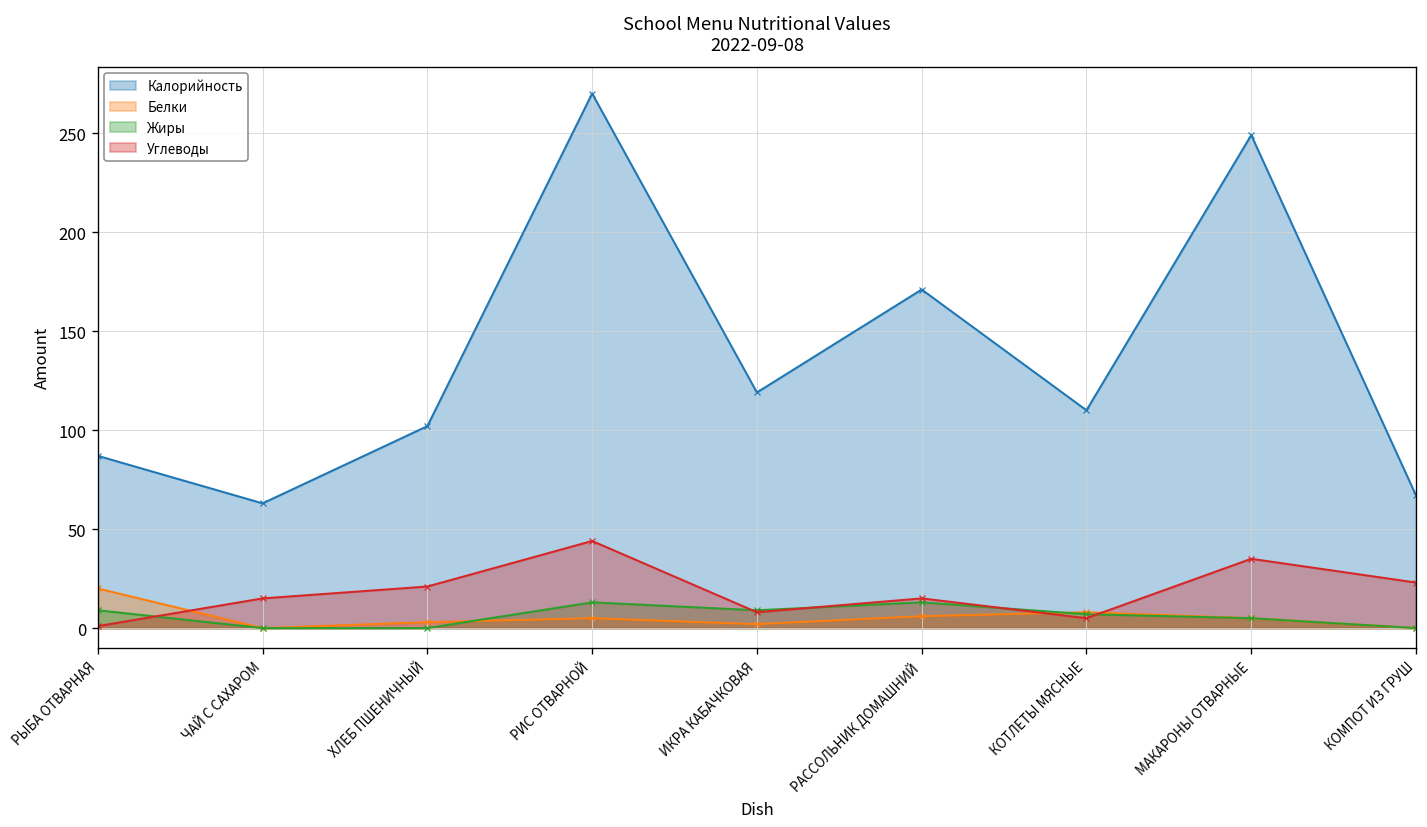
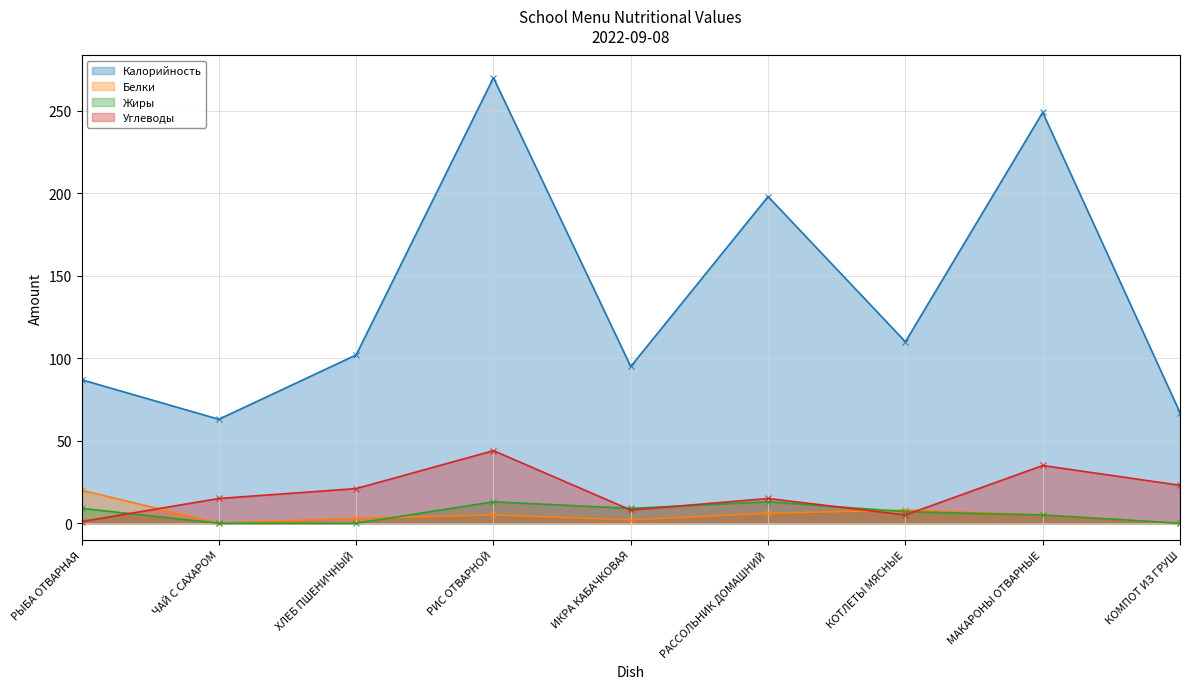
  {
    "Калорийность": {
      "РЫБА ОТВАРНАЯ": 87,
      "ЧАЙ С САХАРОМ": 63,
      "ХЛЕБ ПШЕНИЧНЫЙ": 102,
      "РИС ОТВАРНОЙ": 270,
-     "ИКРА КАБАЧКОВАЯ": 119,
-     "РАССОЛЬНИК ДОМАШНИЙ": 171,
+     "ИКРА КАБАЧКОВАЯ": 95,
+     "РАССОЛЬНИК ДОМАШНИЙ": 198,
      "КОТЛЕТЫ МЯСНЫЕ": 110,
      "МАКАРОНЫ ОТВАРНЫЕ": 249,
      "КОМПОТ ИЗ ГРУШ": 67
    },
    "Жиры": {
      "РЫБА ОТВАРНАЯ": 9,
      "ХЛЕБ ПШЕНИЧНЫЙ": 0,
      "РИС ОТВАРНОЙ": 13,
      "РАССОЛЬНИК ДОМАШНИЙ": 13
    }
  }
